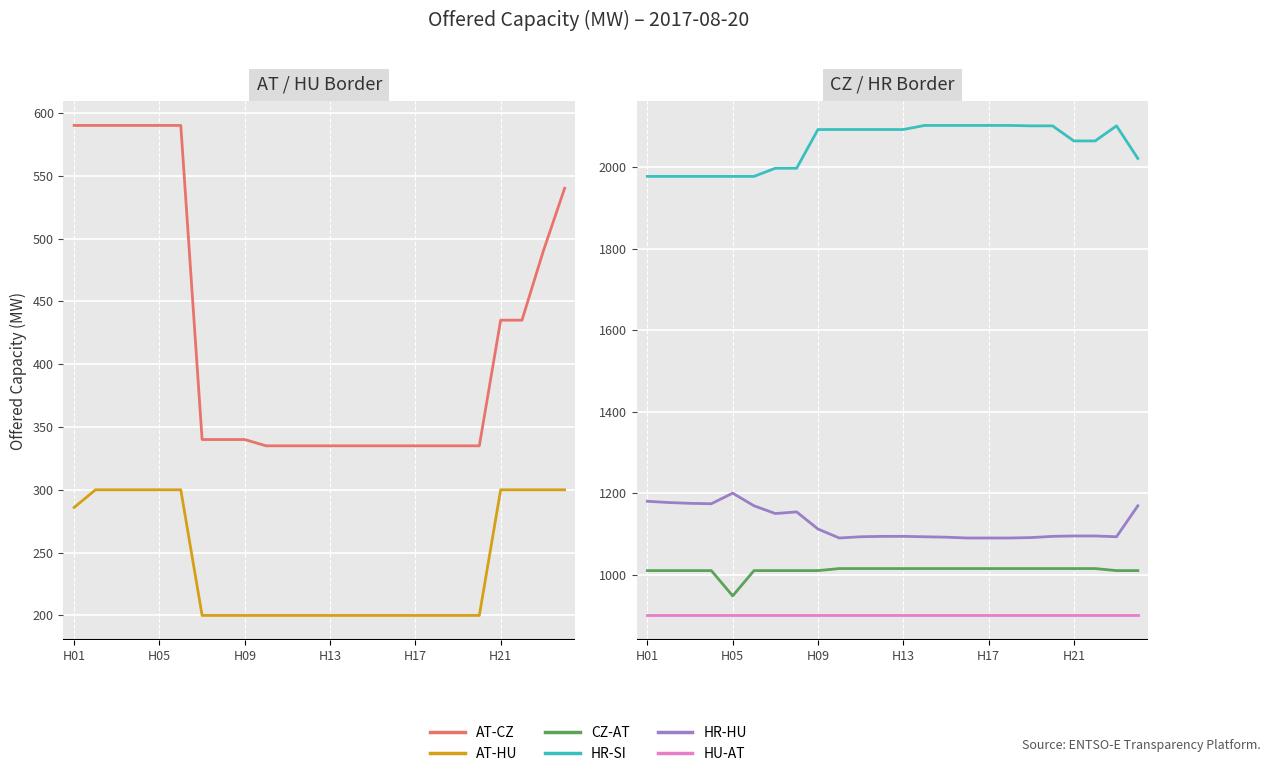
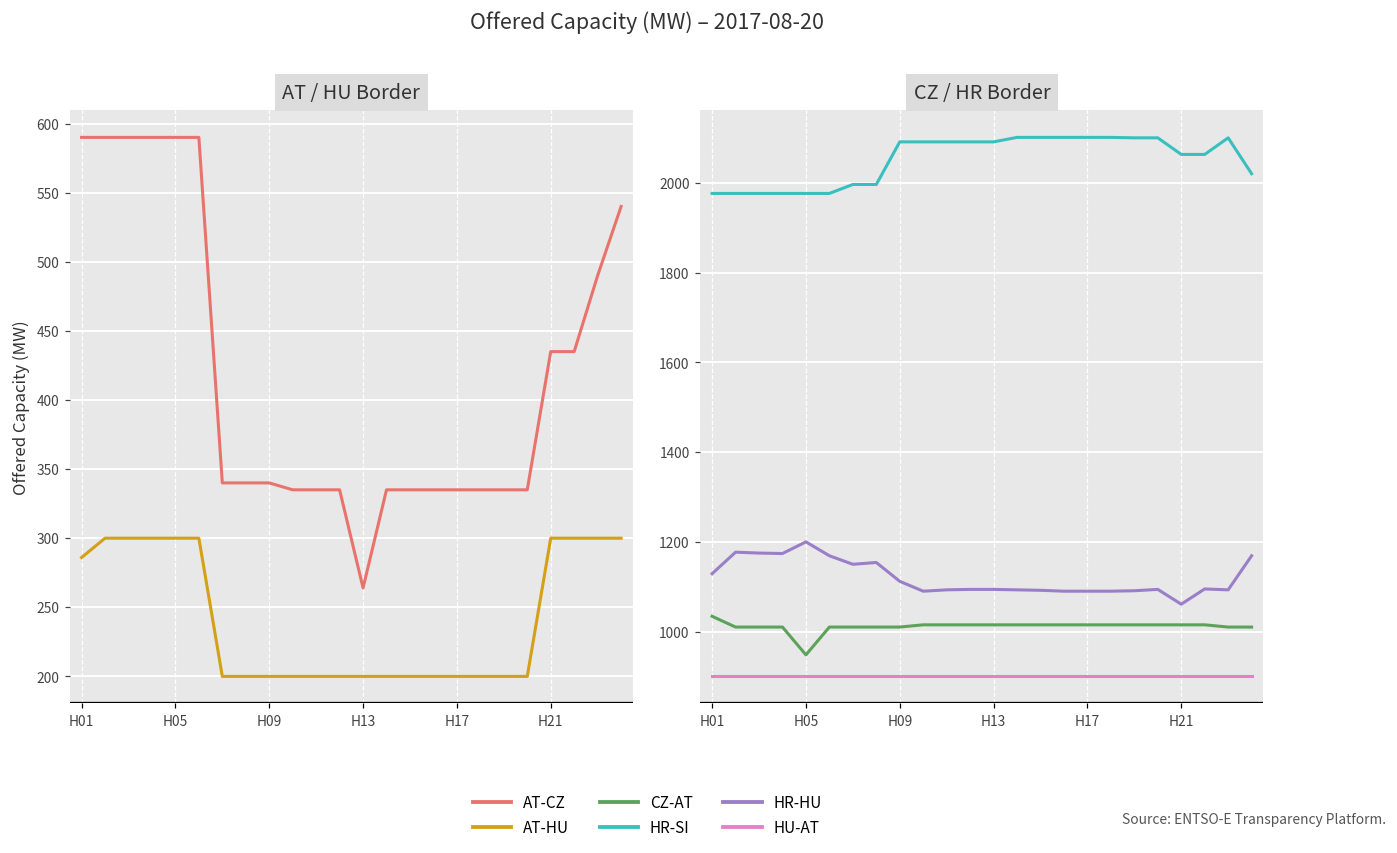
  {
    "AT / HU Border": {
      "AT-CZ": {
        "H01": 590,
        "H05": 590,
        "H09": 340,
-       "H13": 335,
+       "H13": 264,
        "H17": 335,
        "H21": 435
      },
      "AT-HU": {
        "H01": 286,
        "H05": 300,
        "H09": 200,
        "H13": 200,
        "H17": 200,
        "H21": 300
      }
    },
    "CZ / HR Border": {
      "CZ-AT": {
-       "H01": 1010,
+       "H01": 1030,
        "H05": 950,
        "H09": 1010,
        "H13": 1020,
        "H17": 1020,
        "H21": 1020
      },
      "HR-SI": {
        "H01": 1980,
        "H05": 1980,
        "H09": 2090,
        "H13": 2090,
        "H17": 2100,
        "H21": 2060
      },
      "HR-HU": {
-       "H01": 1180,
+       "H01": 1130,
        "H05": 1200,
        "H09": 1110,
        "H13": 1090,
        "H17": 1090,
-       "H21": 1100
+       "H21": 1060
      },
      "HU-AT": {
        "H01": 900,
        "H05": 900,
        "H09": 900,
        "H13": 900,
        "H17": 900,
        "H21": 900
      }
    }
  }
